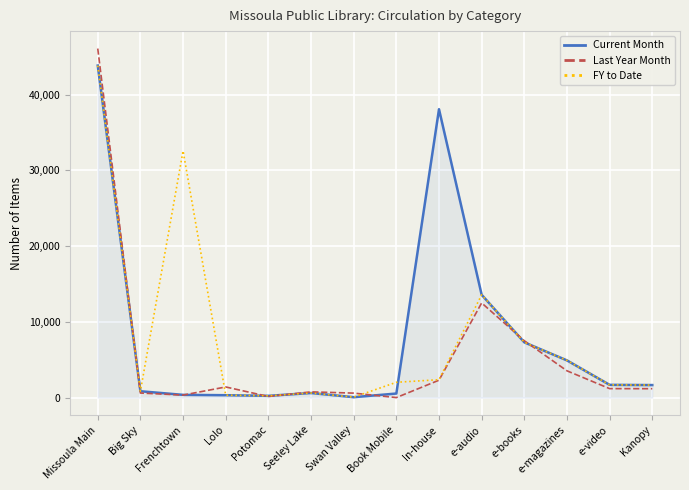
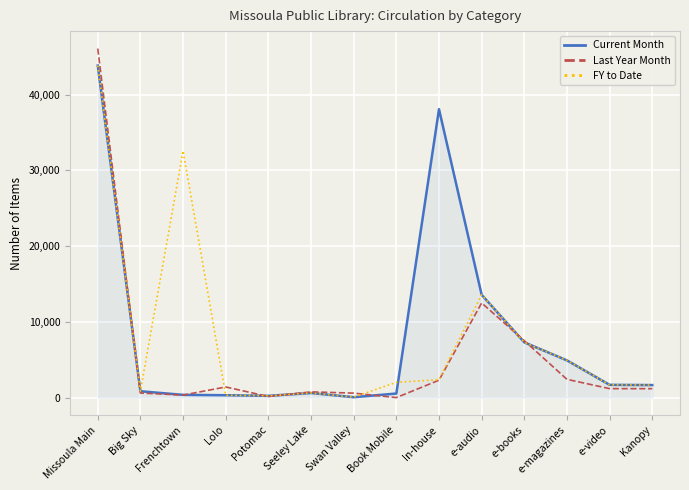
  {
    "Current Month": {
      "Book Mobile": "1,000",
      "In-house": "38,000"
    },
    "Last Year Month": {
      "Missoula Main": "46,000",
      "Lolo": "1,000",
      "Swan Valley": "1,000",
      "Book Mobile": "0",
      "e-audio": "12,000",
-     "e-magazines": "4,000",
+     "e-magazines": "2,000",
      "e-video": "1,000",
      "Kanopy": "1,000"
    },
    "FY to Date": {
      "Frenchtown": "33,000",
      "Book Mobile": "2,000"
    }
  }
